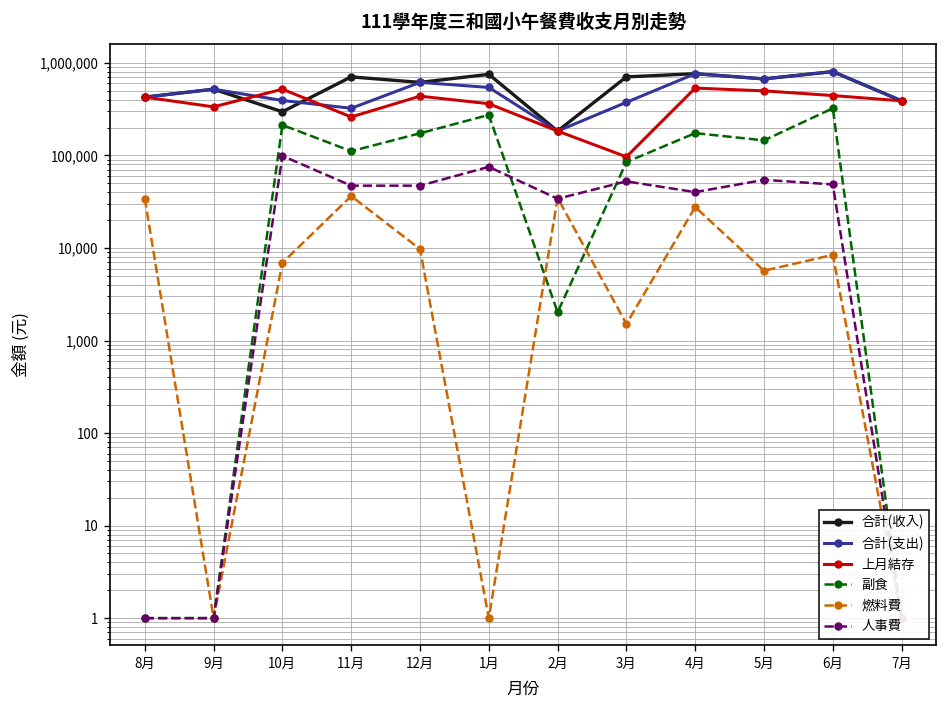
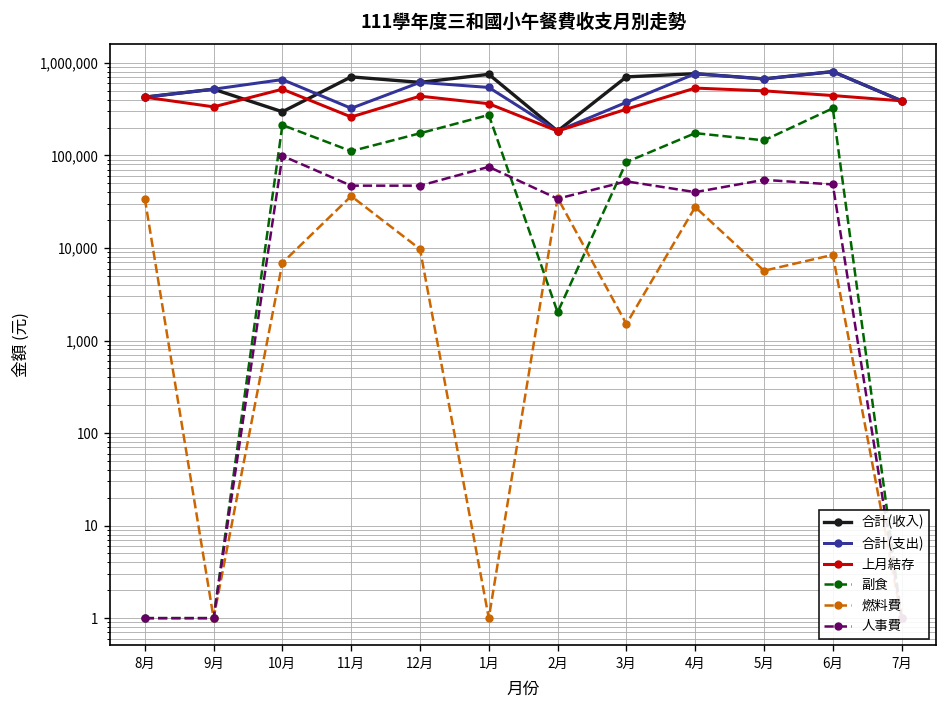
  {
    "合計(收入)": {
      "10月": "300,000",
      "11月": "700,000",
      "1月": "800,000",
      "3月": "700,000"
    },
    "合計(支出)": {
-     "10月": "400,000",
+     "10月": "700,000",
      "11月": "320,000",
      "1月": "500,000",
      "3月": "400,000"
    },
    "上月結存": {
      "9月": "300,000",
      "10月": "500,000",
      "11月": "260,000",
      "12月": "400,000",
      "1月": "400,000",
-     "3月": "100,000",
+     "3月": "320,000",
      "4月": "500,000",
      "5月": "500,000",
      "6月": "400,000"
    },
    "副食": {
      "10月": "210,000",
      "11月": "110,000",
      "12月": "170,000",
      "1月": "270,000",
      "2月": "2,000",
      "3月": "80,000",
      "4月": "170,000",
      "5月": "150,000",
      "6月": "320,000"
    },
    "燃料費": {
      "8月": "30,000",
      "10月": "7,000",
      "11月": "40,000",
      "12月": "10,000",
      "1月": "1",
      "3月": "1,500",
      "4月": "28,000",
      "5月": "6,000",
      "6月": "8,000"
    },
    "人事費": {
      "10月": "100,000",
      "11月": "50,000",
      "12月": "50,000",
      "1月": "80,000",
      "3月": "50,000",
      "4月": "40,000",
      "5月": "50,000",
      "6月": "50,000"
    }
  }
